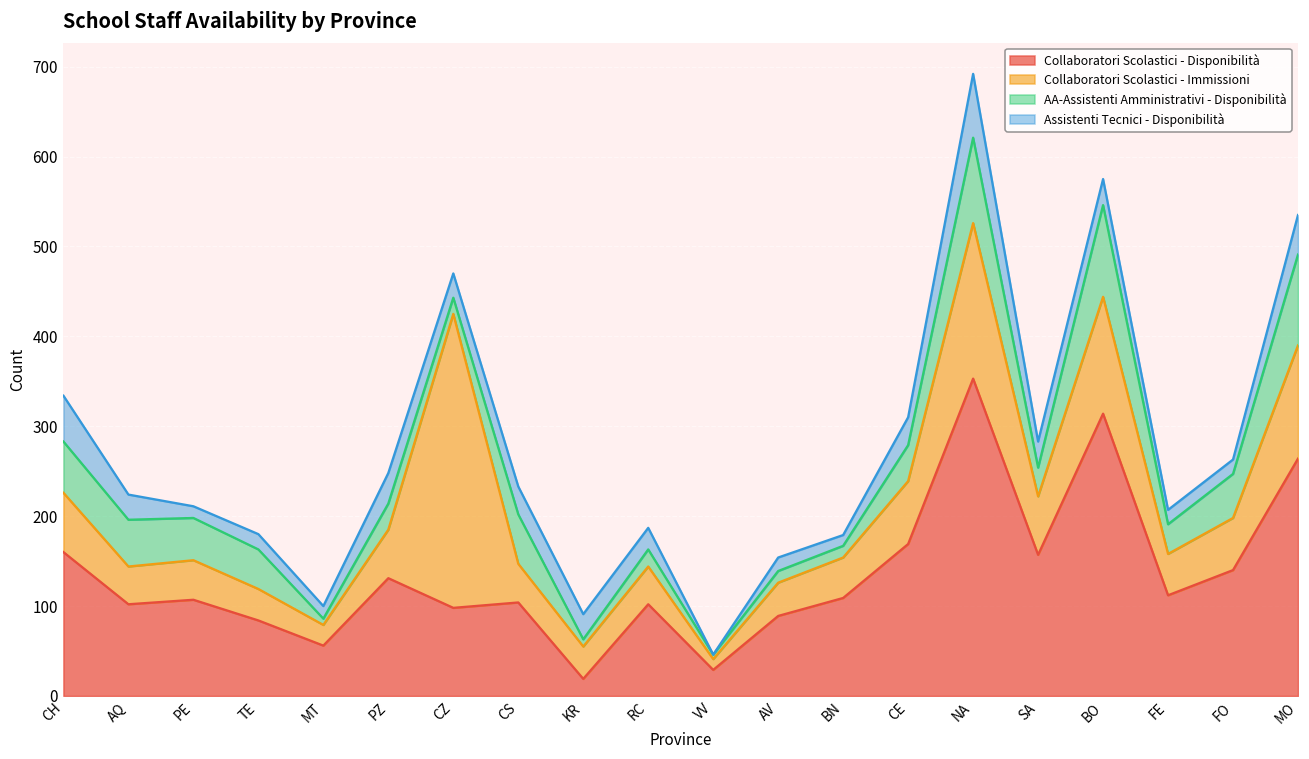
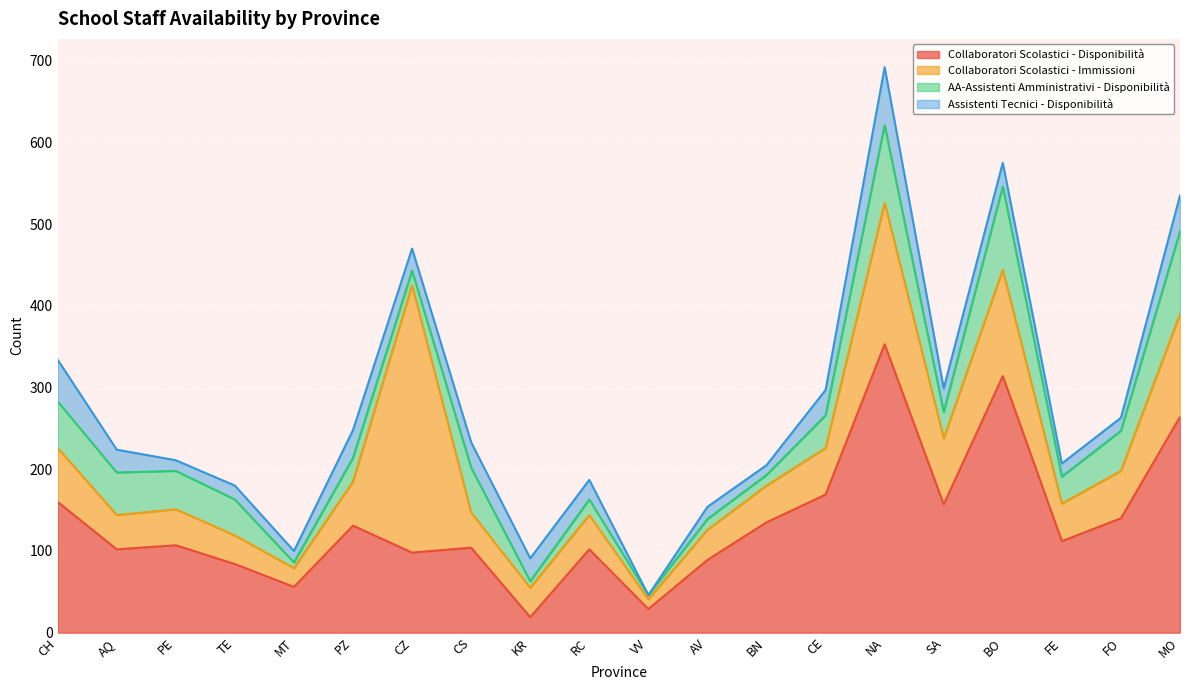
  {
    "Collaboratori Scolastici - Disponibilità": {
      "CH": 160,
      "AQ": 100,
      "PE": 110,
      "TE": 80,
      "MT": 60,
      "PZ": 130,
      "CZ": 100,
      "CS": 100,
      "KR": 20,
      "RC": 100,
      "VV": 30,
      "AV": 90,
-     "BN": 110,
+     "BN": 140,
      "CE": 170,
      "NA": 350,
      "SA": 160,
      "BO": 310,
      "FE": 110,
      "FO": 140,
      "MO": 260
    },
    "Collaboratori Scolastici - Immissioni": {
      "CH": 70,
      "AQ": 40,
      "PE": 40,
      "TE": 40,
      "MT": 20,
      "PZ": 50,
      "CZ": 330,
      "CS": 40,
      "KR": 40,
      "RC": 40,
      "VV": 10,
      "AV": 40,
      "BN": 50,
-     "CE": 70,
+     "CE": 60,
      "NA": 170,
-     "SA": 70,
+     "SA": 80,
      "BO": 130,
      "FE": 50,
      "FO": 60,
      "MO": 130
    },
    "AA-Assistenti Amministrativi - Disponibilità": {
      "CH": 60,
      "AQ": 50,
      "PE": 50,
      "TE": 40,
      "MT": 10,
      "PZ": 30,
      "CZ": 20,
      "CS": 60,
      "KR": 10,
      "RC": 20,
      "AV": 10,
      "BN": 10,
      "CE": 40,
      "NA": 100,
      "SA": 30,
      "BO": 100,
      "FE": 30,
      "FO": 50,
      "MO": 100
    },
    "Assistenti Tecnici - Disponibilità": {
      "CH": 50,
      "AQ": 30,
      "PE": 10,
      "TE": 20,
      "MT": 10,
      "PZ": 30,
      "CZ": 30,
      "CS": 30,
      "KR": 30,
      "RC": 20,
      "AV": 20,
      "BN": 10,
      "CE": 30,
      "NA": 70,
      "SA": 30,
      "BO": 30,
      "FE": 20,
      "FO": 20,
      "MO": 40
    }
  }
